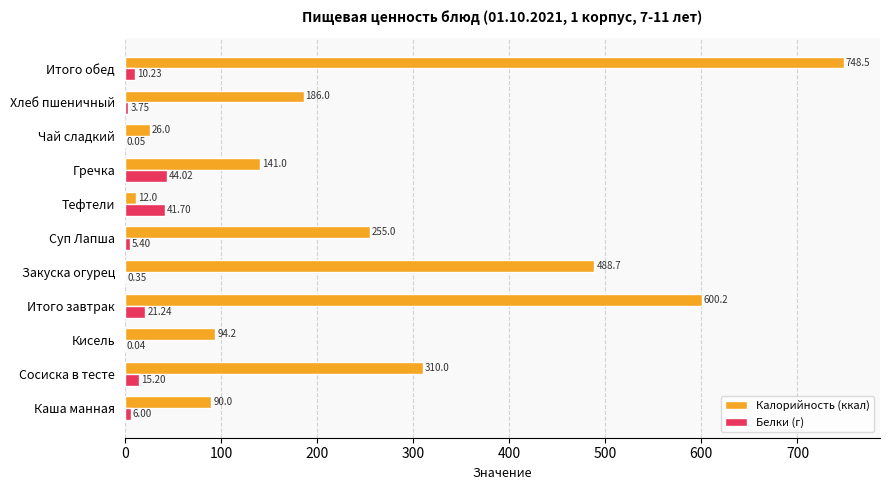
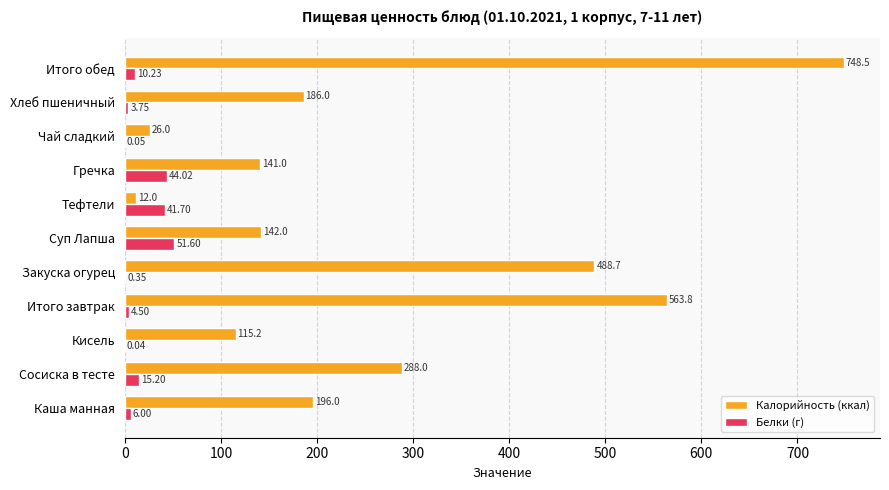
  {
    "Калорийность (ккал)": {
      "Итого обед": 748.5,
      "Хлеб пшеничный": 186.0,
      "Чай сладкий": 26.0,
      "Гречка": 141.0,
      "Тефтели": 12.0,
-     "Суп Лапша": 255.0,
+     "Суп Лапша": 142.0,
      "Закуска огурец": 488.7,
-     "Итого завтрак": 600.2,
-     "Кисель": 94.2,
-     "Сосиска в тесте": 310.0,
-     "Каша манная": 90.0
+     "Итого завтрак": 563.8,
+     "Кисель": 115.2,
+     "Сосиска в тесте": 288.0,
+     "Каша манная": 196.0
    },
    "Белки (г)": {
      "Итого обед": 10.23,
      "Хлеб пшеничный": 3.75,
      "Чай сладкий": 0.05,
      "Гречка": 44.02,
      "Тефтели": 41.70,
-     "Суп Лапша": 5.40,
+     "Суп Лапша": 51.60,
      "Закуска огурец": 0.35,
-     "Итого завтрак": 21.24,
+     "Итого завтрак": 4.50,
      "Кисель": 0.04,
      "Сосиска в тесте": 15.20,
      "Каша манная": 6.00
    }
  }
